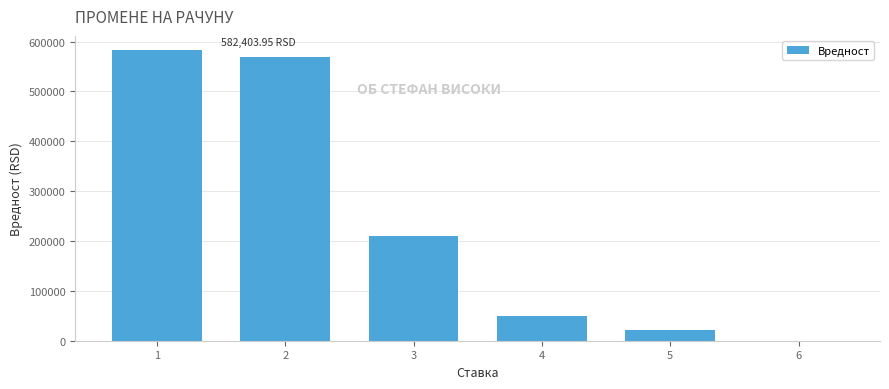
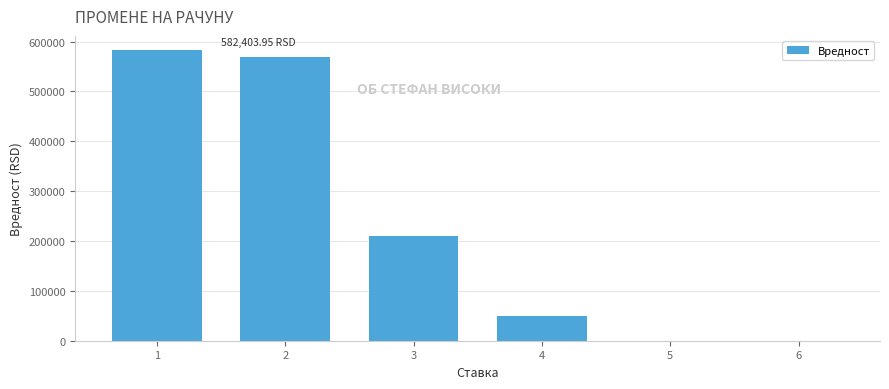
  {
    "1": 580000,
    "3": 210000,
    "4": 50000,
-   "5": 20000,
+   "5": 0,
    "6": 0
  }
